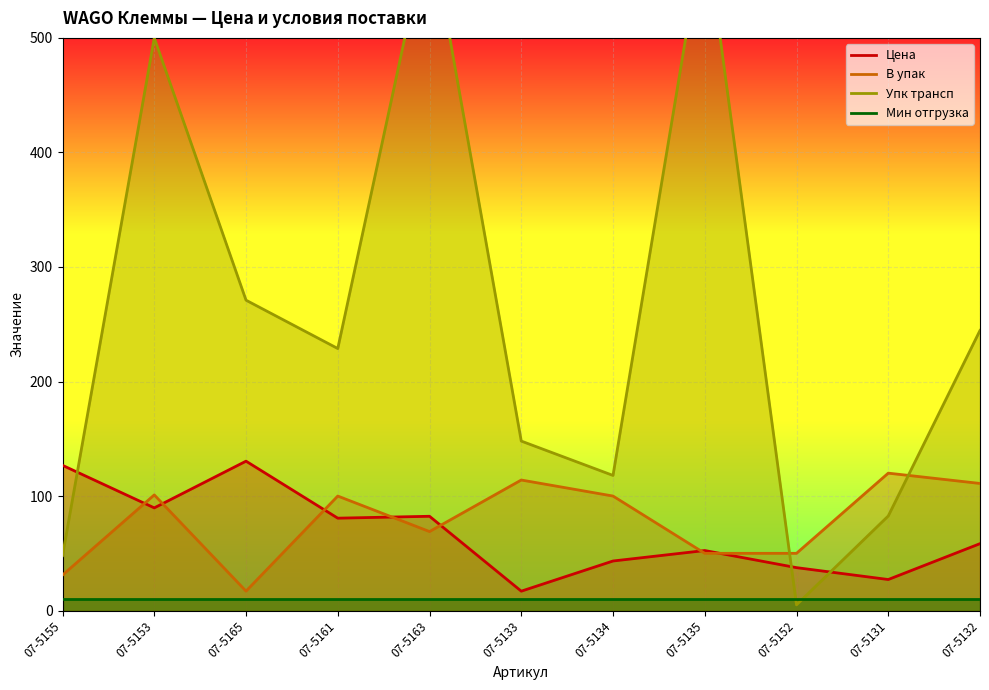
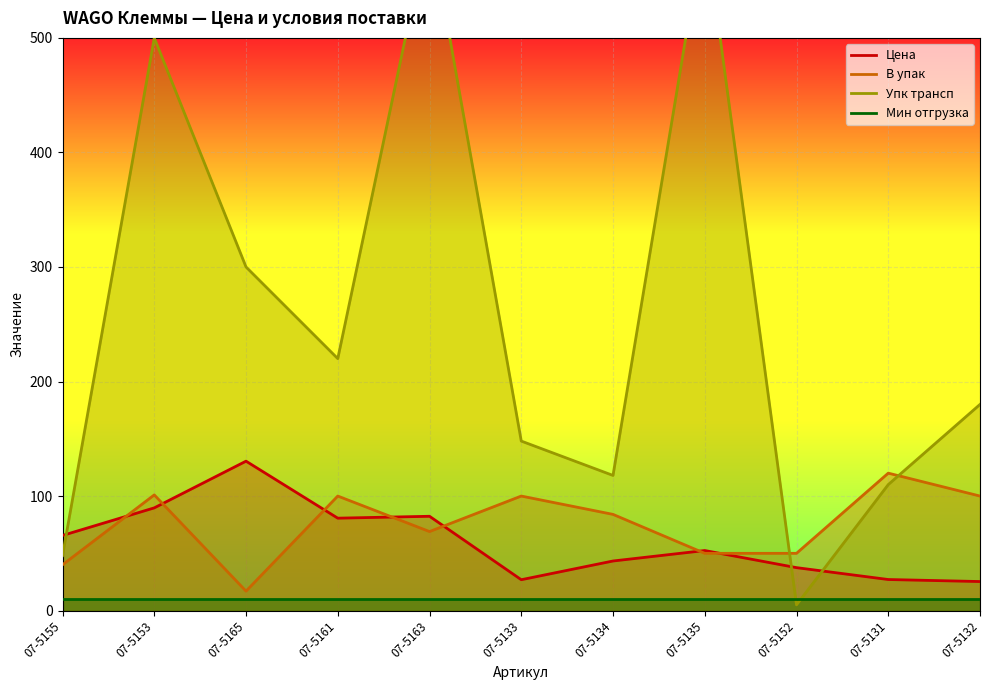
  {
    "Цена": {
-     "07-5155": 127,
+     "07-5155": 66,
      "07-5153": 90,
      "07-5165": 130,
      "07-5161": 81,
      "07-5163": 82,
-     "07-5133": 17,
+     "07-5133": 27,
      "07-5134": 43,
      "07-5135": 52,
      "07-5152": 38,
      "07-5131": 27,
-     "07-5132": 58
+     "07-5132": 25
    },
    "В упак": {
-     "07-5155": 31,
+     "07-5155": 40,
      "07-5153": 101,
      "07-5165": 17,
      "07-5161": 100,
      "07-5163": 69,
-     "07-5133": 114,
-     "07-5134": 100,
+     "07-5133": 100,
+     "07-5134": 84,
      "07-5135": 50,
      "07-5152": 50,
      "07-5131": 120,
-     "07-5132": 111
+     "07-5132": 100
    },
    "Упк трансп": {
      "07-5155": 48,
      "07-5153": 500,
-     "07-5165": 271,
-     "07-5161": 229,
+     "07-5165": 300,
+     "07-5161": 220,
      "07-5133": 148,
      "07-5134": 118,
      "07-5152": 5,
-     "07-5131": 83,
-     "07-5132": 245
+     "07-5131": 110,
+     "07-5132": 180
    },
    "Мин отгрузка": {
      "07-5155": 10,
      "07-5153": 10,
      "07-5165": 10,
      "07-5161": 10,
      "07-5163": 10,
      "07-5133": 10,
      "07-5134": 10,
      "07-5135": 10,
      "07-5152": 10,
      "07-5131": 10,
      "07-5132": 10
    }
  }
